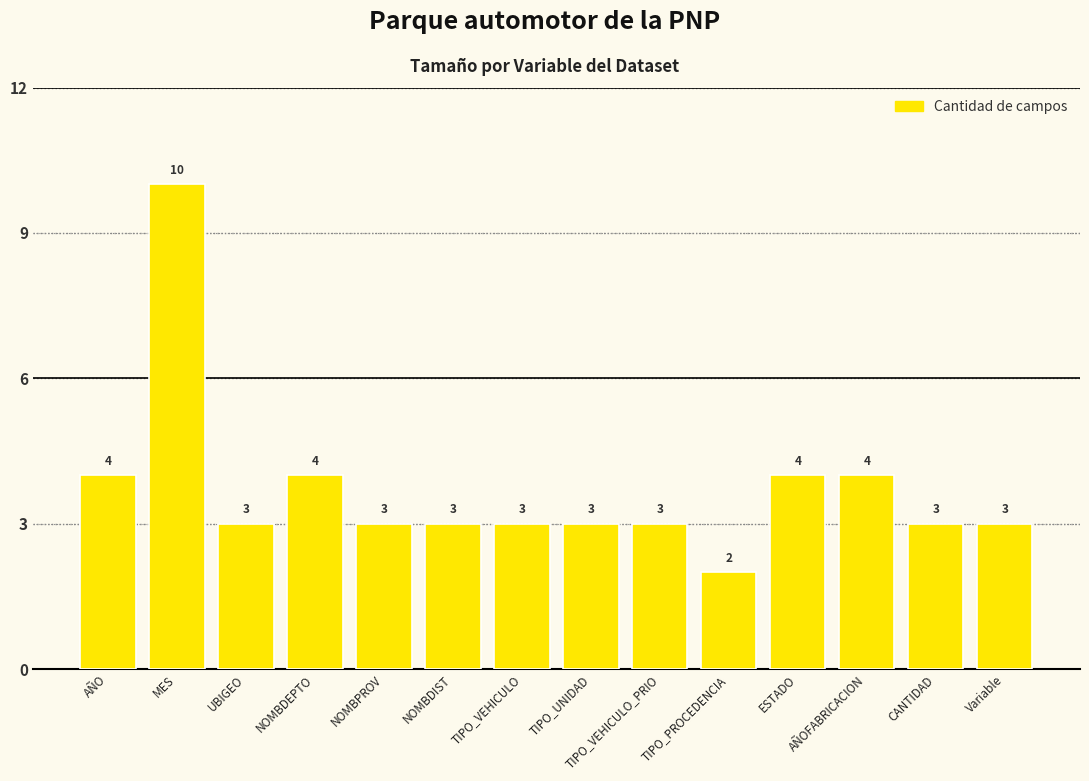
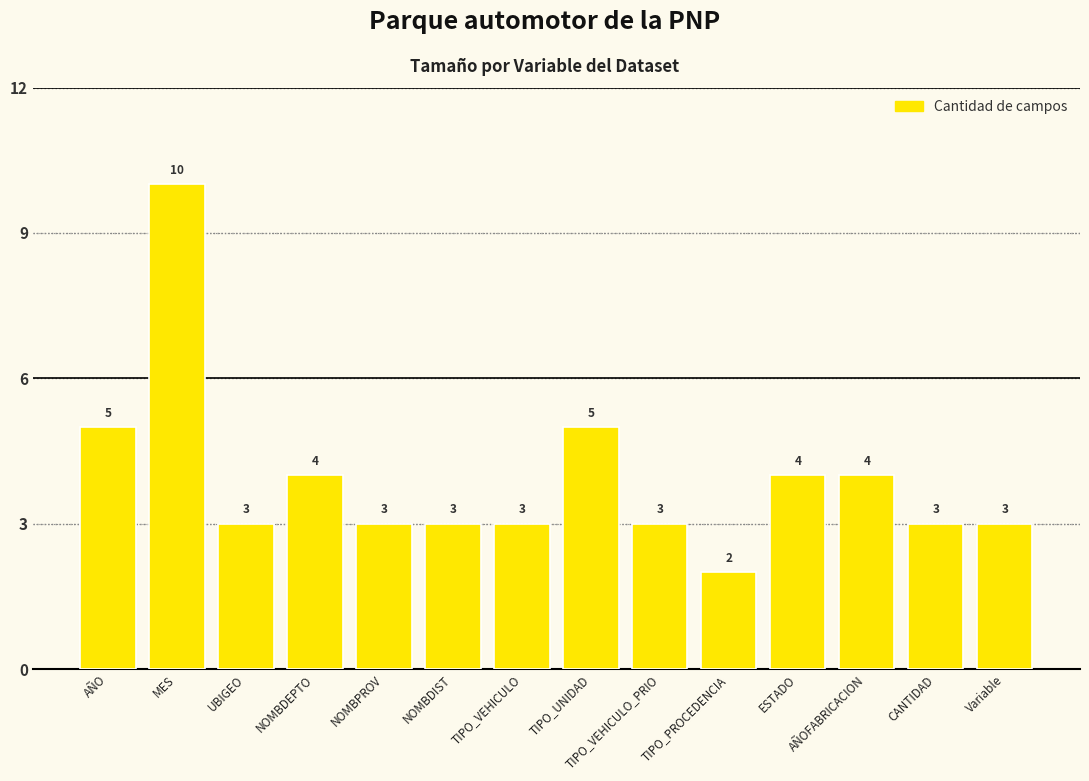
  {
-   "AÑO": 4,
+   "AÑO": 5,
    "MES": 10,
    "UBIGEO": 3,
    "NOMBDEPTO": 4,
    "NOMBPROV": 3,
    "NOMBDIST": 3,
    "TIPO_VEHICULO": 3,
-   "TIPO_UNIDAD": 3,
+   "TIPO_UNIDAD": 5,
    "TIPO_VEHICULO_PRIO": 3,
    "TIPO_PROCEDENCIA": 2,
    "ESTADO": 4,
    "AÑOFABRICACION": 4,
    "CANTIDAD": 3,
    "Variable": 3
  }
